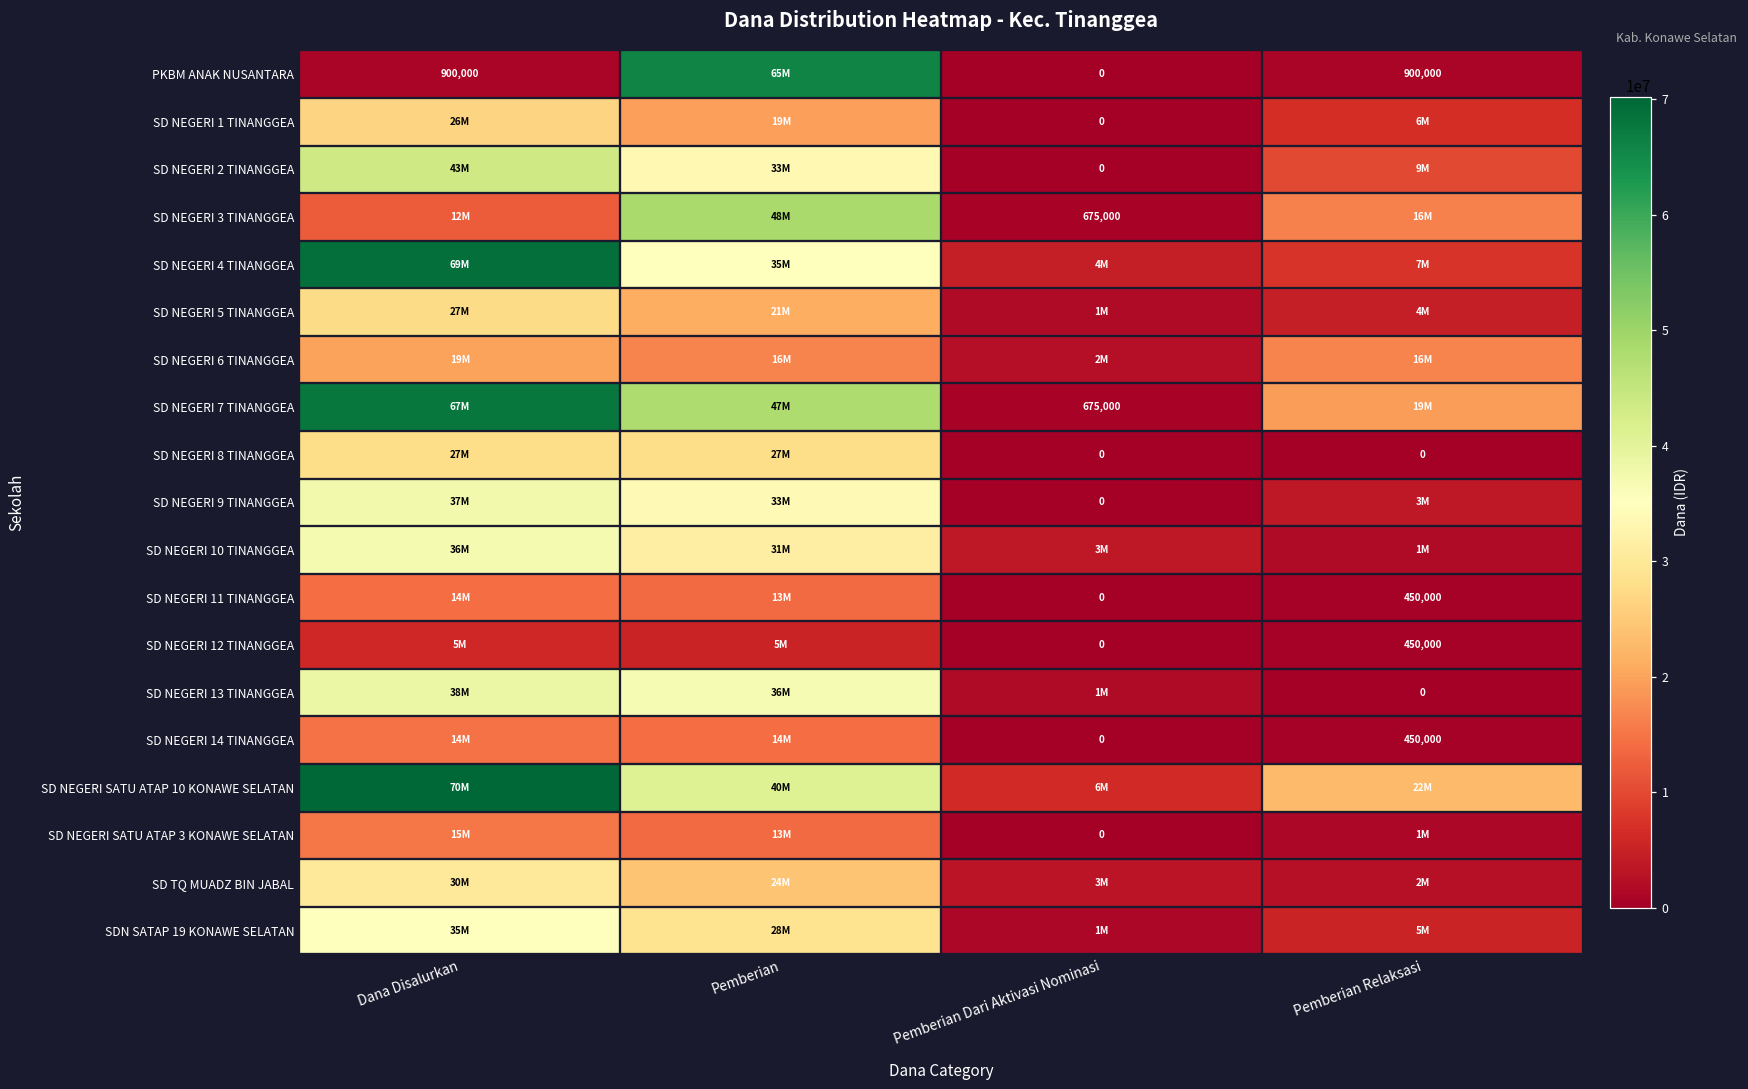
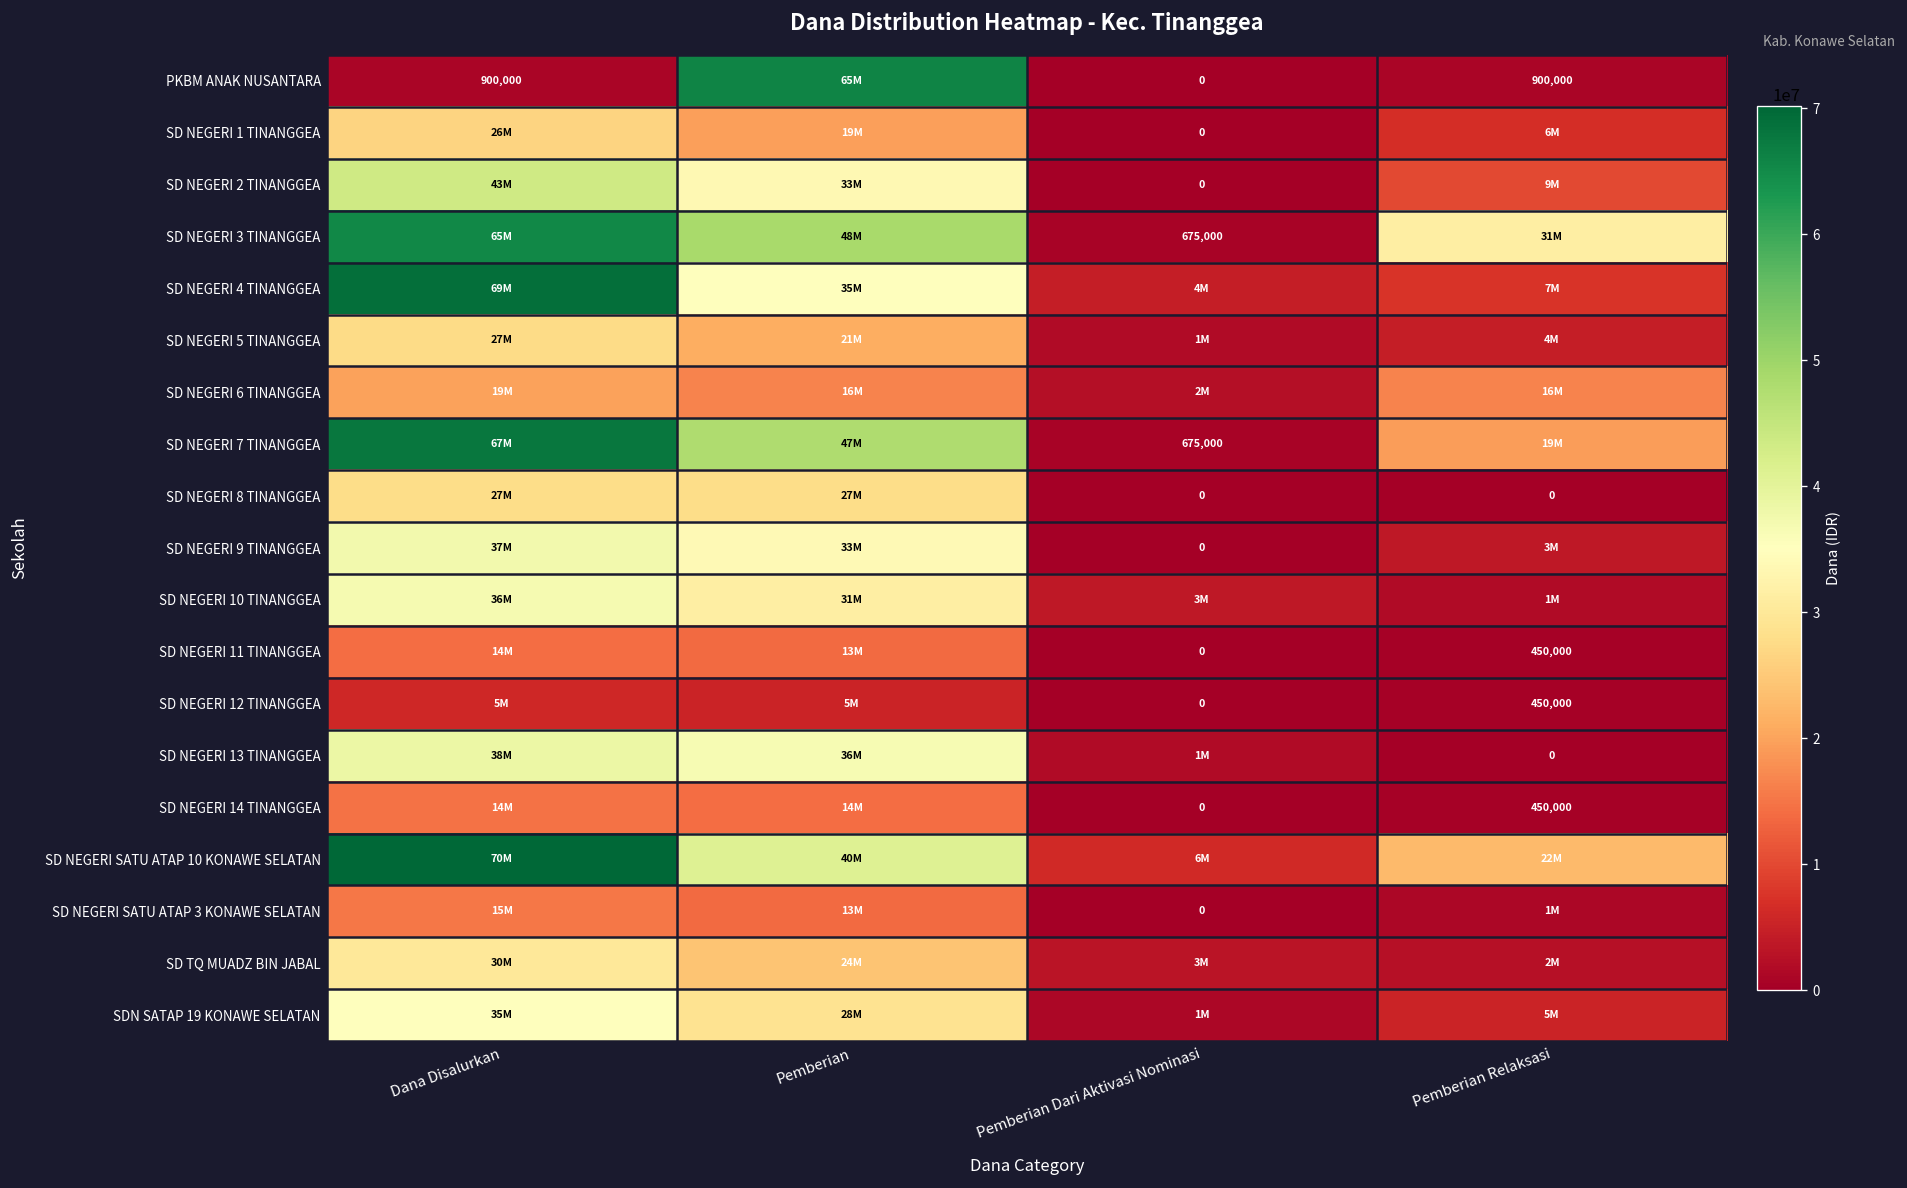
  {
    "PKBM ANAK NUSANTARA": {
      "Dana Disalurkan": "900,000",
      "Pemberian": "65M",
      "Pemberian Dari Aktivasi Nominasi": "0",
      "Pemberian Relaksasi": "900,000"
    },
    "SD NEGERI 1 TINANGGEA": {
      "Dana Disalurkan": "26M",
      "Pemberian": "19M",
      "Pemberian Dari Aktivasi Nominasi": "0",
      "Pemberian Relaksasi": "6M"
    },
    "SD NEGERI 2 TINANGGEA": {
      "Dana Disalurkan": "43M",
      "Pemberian": "33M",
      "Pemberian Dari Aktivasi Nominasi": "0",
      "Pemberian Relaksasi": "9M"
    },
    "SD NEGERI 3 TINANGGEA": {
-     "Dana Disalurkan": "12M",
+     "Dana Disalurkan": "65M",
      "Pemberian": "48M",
      "Pemberian Dari Aktivasi Nominasi": "675,000",
-     "Pemberian Relaksasi": "16M"
+     "Pemberian Relaksasi": "31M"
    },
    "SD NEGERI 4 TINANGGEA": {
      "Dana Disalurkan": "69M",
      "Pemberian": "35M",
      "Pemberian Dari Aktivasi Nominasi": "4M",
      "Pemberian Relaksasi": "7M"
    },
    "SD NEGERI 5 TINANGGEA": {
      "Dana Disalurkan": "27M",
      "Pemberian": "21M",
      "Pemberian Dari Aktivasi Nominasi": "1M",
      "Pemberian Relaksasi": "4M"
    },
    "SD NEGERI 6 TINANGGEA": {
      "Dana Disalurkan": "19M",
      "Pemberian": "16M",
      "Pemberian Dari Aktivasi Nominasi": "2M",
      "Pemberian Relaksasi": "16M"
    },
    "SD NEGERI 7 TINANGGEA": {
      "Dana Disalurkan": "67M",
      "Pemberian": "47M",
      "Pemberian Dari Aktivasi Nominasi": "675,000",
      "Pemberian Relaksasi": "19M"
    },
    "SD NEGERI 8 TINANGGEA": {
      "Dana Disalurkan": "27M",
      "Pemberian": "27M",
      "Pemberian Dari Aktivasi Nominasi": "0",
      "Pemberian Relaksasi": "0"
    },
    "SD NEGERI 9 TINANGGEA": {
      "Dana Disalurkan": "37M",
      "Pemberian": "33M",
      "Pemberian Dari Aktivasi Nominasi": "0",
      "Pemberian Relaksasi": "3M"
    },
    "SD NEGERI 10 TINANGGEA": {
      "Dana Disalurkan": "36M",
      "Pemberian": "31M",
      "Pemberian Dari Aktivasi Nominasi": "3M",
      "Pemberian Relaksasi": "1M"
    },
    "SD NEGERI 11 TINANGGEA": {
      "Dana Disalurkan": "14M",
      "Pemberian": "13M",
      "Pemberian Dari Aktivasi Nominasi": "0",
      "Pemberian Relaksasi": "450,000"
    },
    "SD NEGERI 12 TINANGGEA": {
      "Dana Disalurkan": "5M",
      "Pemberian": "5M",
      "Pemberian Dari Aktivasi Nominasi": "0",
      "Pemberian Relaksasi": "450,000"
    },
    "SD NEGERI 13 TINANGGEA": {
      "Dana Disalurkan": "38M",
      "Pemberian": "36M",
      "Pemberian Dari Aktivasi Nominasi": "1M",
      "Pemberian Relaksasi": "0"
    },
    "SD NEGERI 14 TINANGGEA": {
      "Dana Disalurkan": "14M",
      "Pemberian": "14M",
      "Pemberian Dari Aktivasi Nominasi": "0",
      "Pemberian Relaksasi": "450,000"
    },
    "SD NEGERI SATU ATAP 10 KONAWE SELATAN": {
      "Dana Disalurkan": "70M",
      "Pemberian": "40M",
      "Pemberian Dari Aktivasi Nominasi": "6M",
      "Pemberian Relaksasi": "22M"
    },
    "SD NEGERI SATU ATAP 3 KONAWE SELATAN": {
      "Dana Disalurkan": "15M",
      "Pemberian": "13M",
      "Pemberian Dari Aktivasi Nominasi": "0",
      "Pemberian Relaksasi": "1M"
    },
    "SD TQ MUADZ BIN JABAL": {
      "Dana Disalurkan": "30M",
      "Pemberian": "24M",
      "Pemberian Dari Aktivasi Nominasi": "3M",
      "Pemberian Relaksasi": "2M"
    },
    "SDN SATAP 19 KONAWE SELATAN": {
      "Dana Disalurkan": "35M",
      "Pemberian": "28M",
      "Pemberian Dari Aktivasi Nominasi": "1M",
      "Pemberian Relaksasi": "5M"
    }
  }
